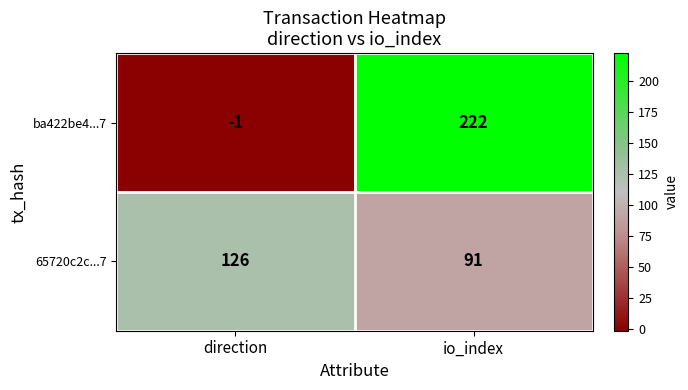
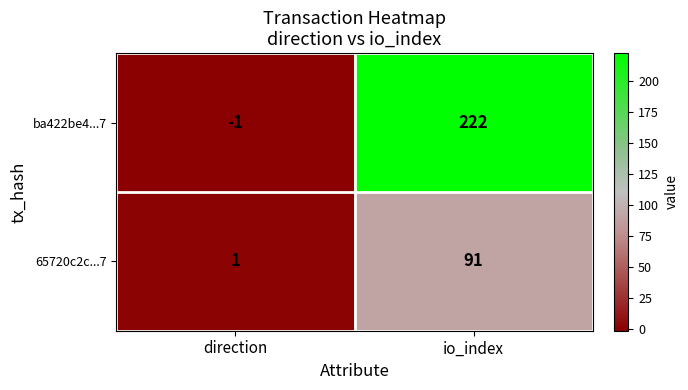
  {
    "ba422be4...7": {
      "direction": -1,
      "io_index": 222
    },
    "65720c2c...7": {
-     "direction": 126,
+     "direction": 1,
      "io_index": 91
    }
  }
